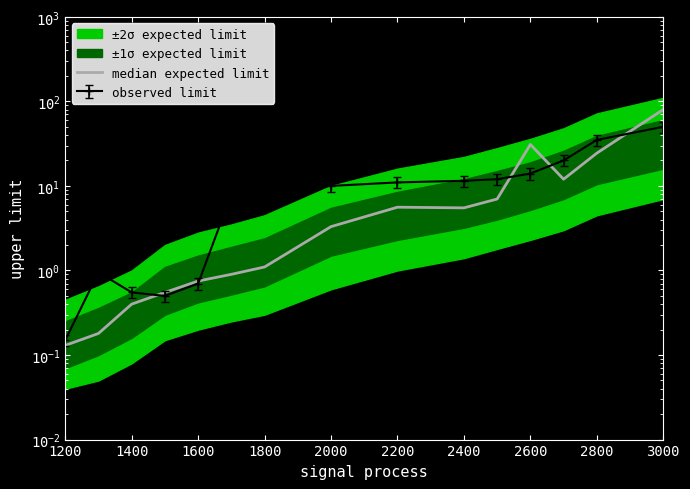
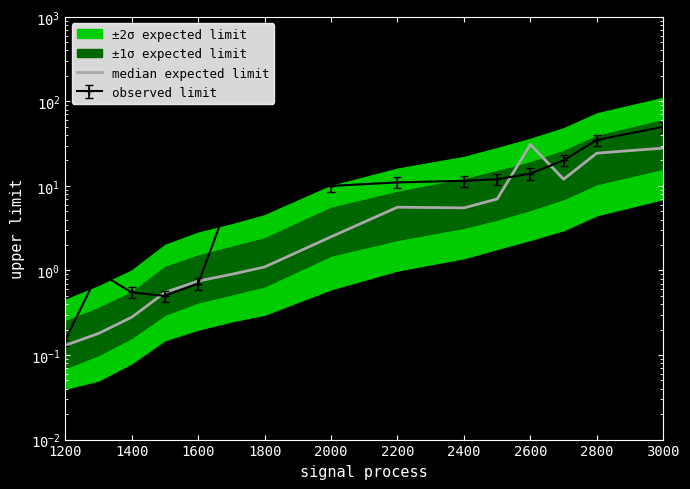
  {
    "median expected limit": {
-     "1400": 0.4,
+     "1400": 0.28,
      "1600": 0.8,
      "1800": 1.1,
-     "2000": 3.3,
+     "2000": 2.5,
      "2200": 6,
      "2400": 6,
      "2600": 31,
      "2800": 24,
-     "3000": 80
+     "3000": 28
    }
  }
